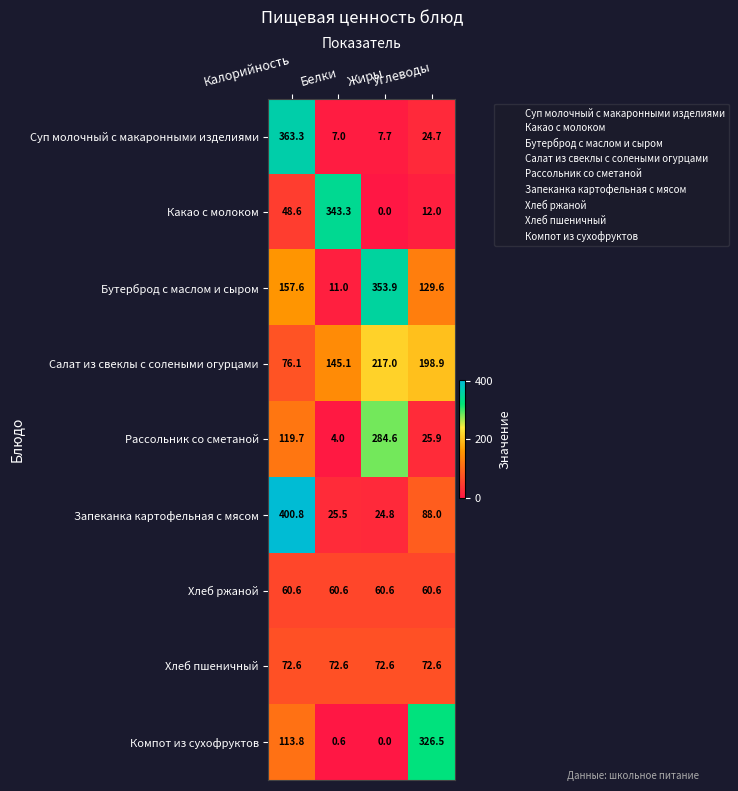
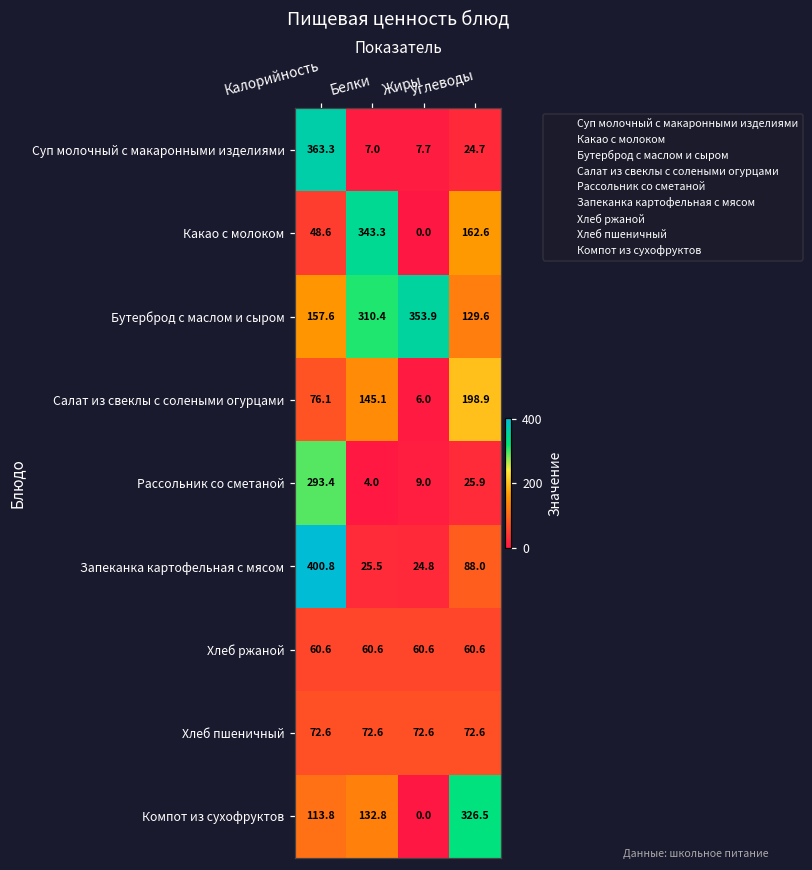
  {
    "Суп молочный с макаронными изделиями": {
      "Калорийность": 363.3,
      "Белки": 7.0,
      "Жиры": 7.7,
      "Углеводы": 24.7
    },
    "Какао с молоком": {
      "Калорийность": 48.6,
      "Белки": 343.3,
      "Жиры": 0.0,
-     "Углеводы": 12.0
+     "Углеводы": 162.6
    },
    "Бутерброд с маслом и сыром": {
      "Калорийность": 157.6,
-     "Белки": 11.0,
+     "Белки": 310.4,
      "Жиры": 353.9,
      "Углеводы": 129.6
    },
    "Салат из свеклы с солеными огурцами": {
      "Калорийность": 76.1,
      "Белки": 145.1,
-     "Жиры": 217.0,
+     "Жиры": 6.0,
      "Углеводы": 198.9
    },
    "Рассольник со сметаной": {
-     "Калорийность": 119.7,
+     "Калорийность": 293.4,
      "Белки": 4.0,
-     "Жиры": 284.6,
+     "Жиры": 9.0,
      "Углеводы": 25.9
    },
    "Запеканка картофельная с мясом": {
      "Калорийность": 400.8,
      "Белки": 25.5,
      "Жиры": 24.8,
      "Углеводы": 88.0
    },
    "Хлеб ржаной": {
      "Калорийность": 60.6,
      "Белки": 60.6,
      "Жиры": 60.6,
      "Углеводы": 60.6
    },
    "Хлеб пшеничный": {
      "Калорийность": 72.6,
      "Белки": 72.6,
      "Жиры": 72.6,
      "Углеводы": 72.6
    },
    "Компот из сухофруктов": {
      "Калорийность": 113.8,
-     "Белки": 0.6,
+     "Белки": 132.8,
      "Жиры": 0.0,
      "Углеводы": 326.5
    }
  }
